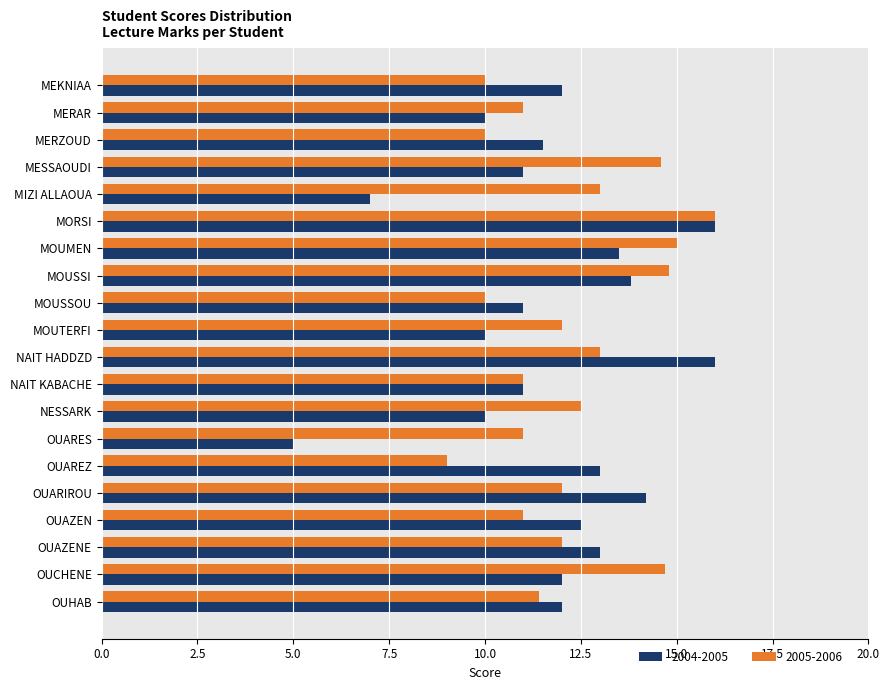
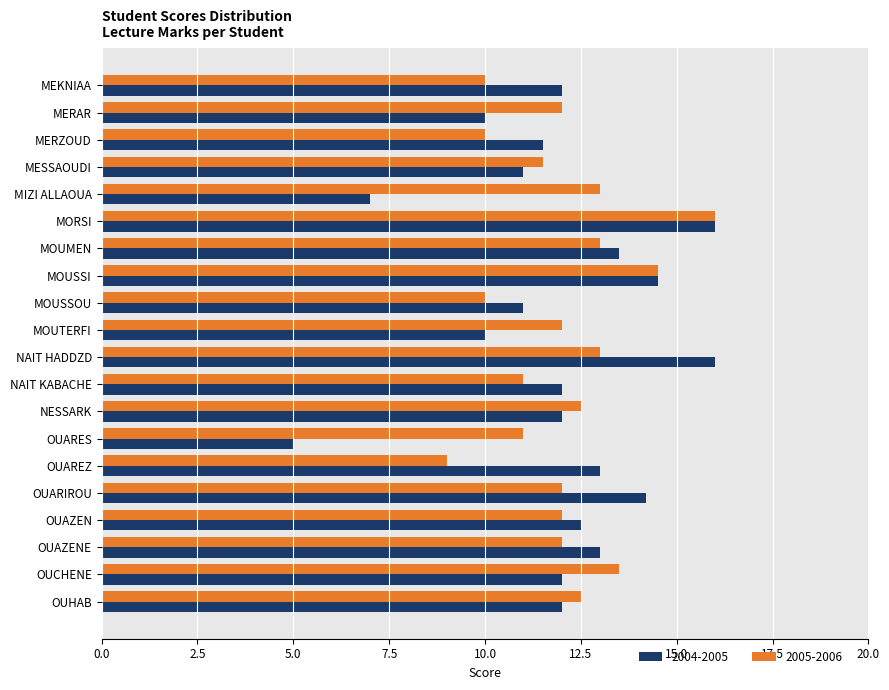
  {
    "2004-2005": {
      "MEKNIAA": 12.0,
      "MERAR": 10.0,
      "MERZOUD": 11.5,
      "MESSAOUDI": 11.0,
      "MIZI ALLAOUA": 7.0,
      "MORSI": 16.0,
      "MOUMEN": 13.5,
-     "MOUSSI": 13.8,
+     "MOUSSI": 14.5,
      "MOUSSOU": 11.0,
      "MOUTERFI": 10.0,
      "NAIT HADDZD": 16.0,
-     "NAIT KABACHE": 11,
-     "NESSARK": 10,
+     "NAIT KABACHE": 12,
+     "NESSARK": 12,
      "OUARES": 5.0,
      "OUAREZ": 13.0,
      "OUARIROU": 14.2,
      "OUAZEN": 12.5,
      "OUAZENE": 13.0,
      "OUCHENE": 12.0,
      "OUHAB": 12.0
    },
    "2005-2006": {
      "MEKNIAA": 10.0,
-     "MERAR": 11,
+     "MERAR": 12,
      "MERZOUD": 10.0,
-     "MESSAOUDI": 14.6,
+     "MESSAOUDI": 11.5,
      "MIZI ALLAOUA": 13.0,
      "MORSI": 16.0,
-     "MOUMEN": 15,
-     "MOUSSI": 14.8,
+     "MOUMEN": 13,
+     "MOUSSI": 14.5,
      "MOUSSOU": 10.0,
      "MOUTERFI": 12.0,
      "NAIT HADDZD": 13.0,
      "NAIT KABACHE": 11.0,
      "NESSARK": 12.5,
      "OUARES": 11.0,
      "OUAREZ": 9.0,
      "OUARIROU": 12.0,
-     "OUAZEN": 11,
+     "OUAZEN": 12,
      "OUAZENE": 12.0,
-     "OUCHENE": 14.7,
-     "OUHAB": 11.4
+     "OUCHENE": 13.5,
+     "OUHAB": 12.5
    }
  }
